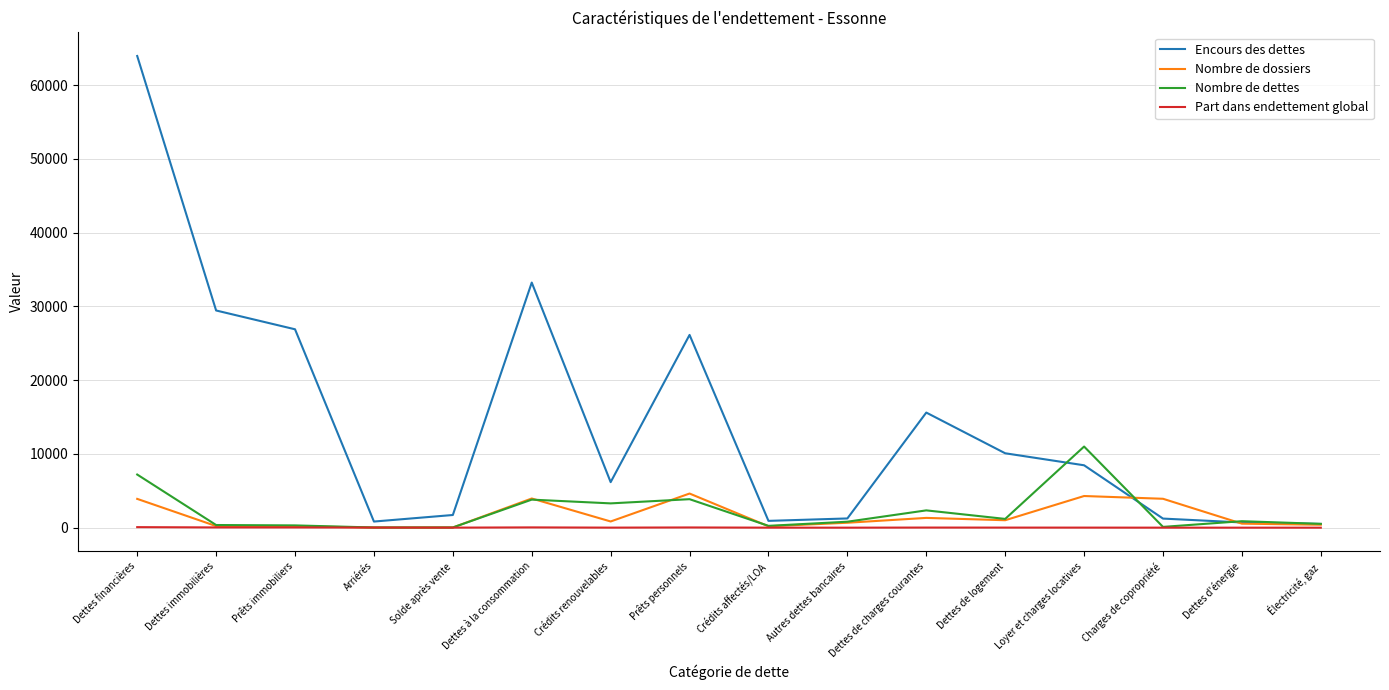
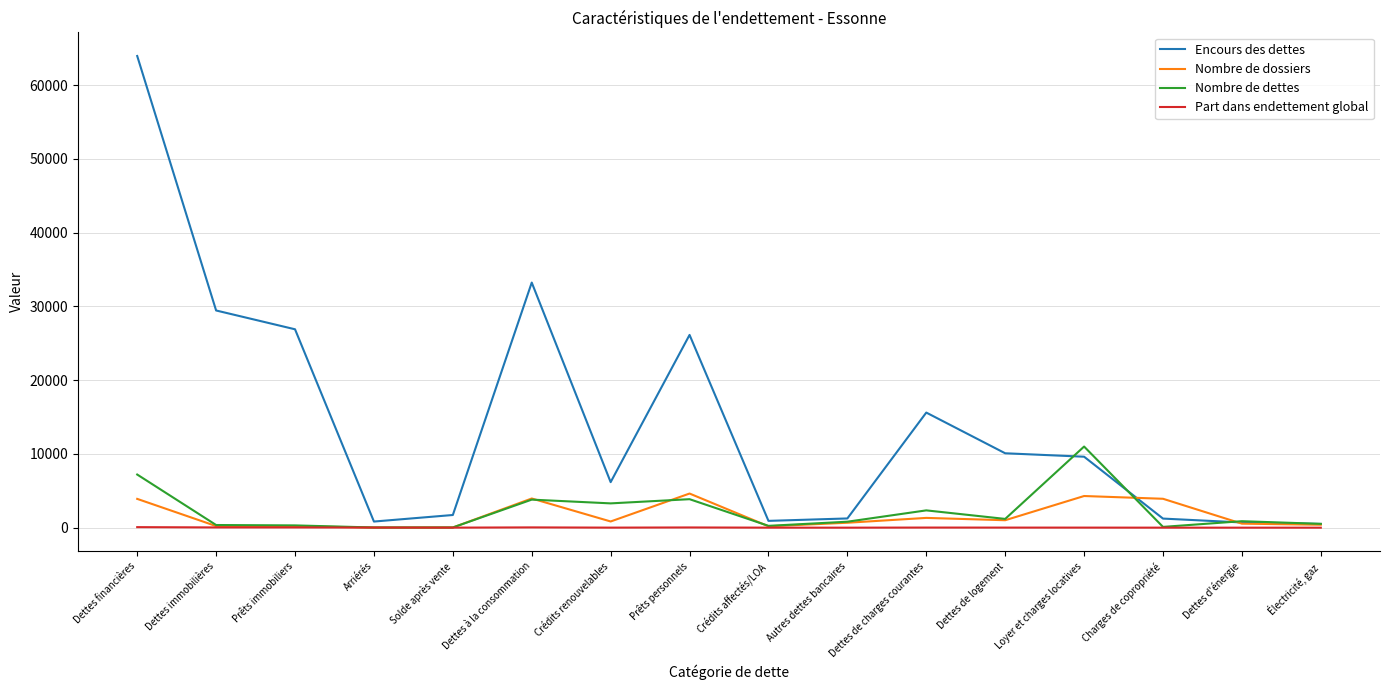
  {
    "Encours des dettes": {
      "Dettes financières": 64000,
      "Dettes immobilières": 29000,
      "Prêts immobiliers": 27000,
      "Arriérés": 1000,
      "Solde après vente": 2000,
      "Dettes à la consommation": 33000,
      "Crédits renouvelables": 6000,
      "Prêts personnels": 26000,
      "Crédits affectés/LOA": 1000,
      "Autres dettes bancaires": 1000,
      "Dettes de charges courantes": 16000,
      "Dettes de logement": 10000,
-     "Loyer et charges locatives": 8000,
+     "Loyer et charges locatives": 10000,
      "Charges de copropriété": 1000
    },
    "Nombre de dossiers": {
      "Dettes financières": 4000,
      "Crédits renouvelables": 1000,
      "Prêts personnels": 5000,
      "Dettes de charges courantes": 1000,
      "Loyer et charges locatives": 4000,
      "Charges de copropriété": 4000
    },
    "Nombre de dettes": {
      "Dettes financières": 7000,
      "Crédits renouvelables": 3000,
      "Prêts personnels": 4000,
      "Dettes de charges courantes": 2000,
      "Loyer et charges locatives": 11000
    },
    "Part dans endettement global": {
      "Dettes financières": 0,
      "Dettes à la consommation": 0,
      "Crédits renouvelables": 0,
      "Prêts personnels": 0,
      "Autres dettes bancaires": 0,
      "Dettes de charges courantes": 0,
      "Dettes de logement": 0,
      "Loyer et charges locatives": 0,
      "Dettes d'énergie": 0,
      "Électricité, gaz": 0
    }
  }
